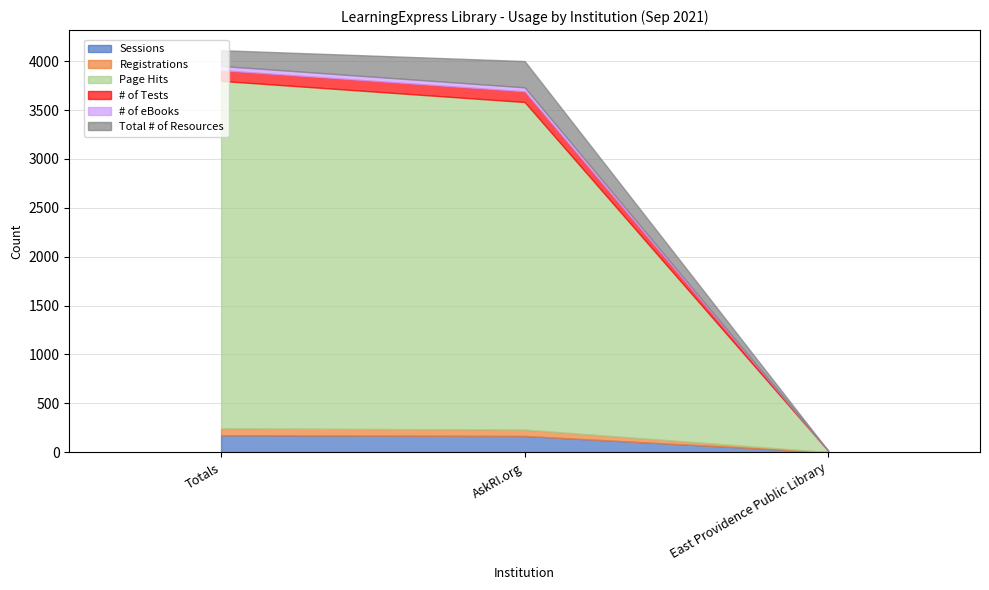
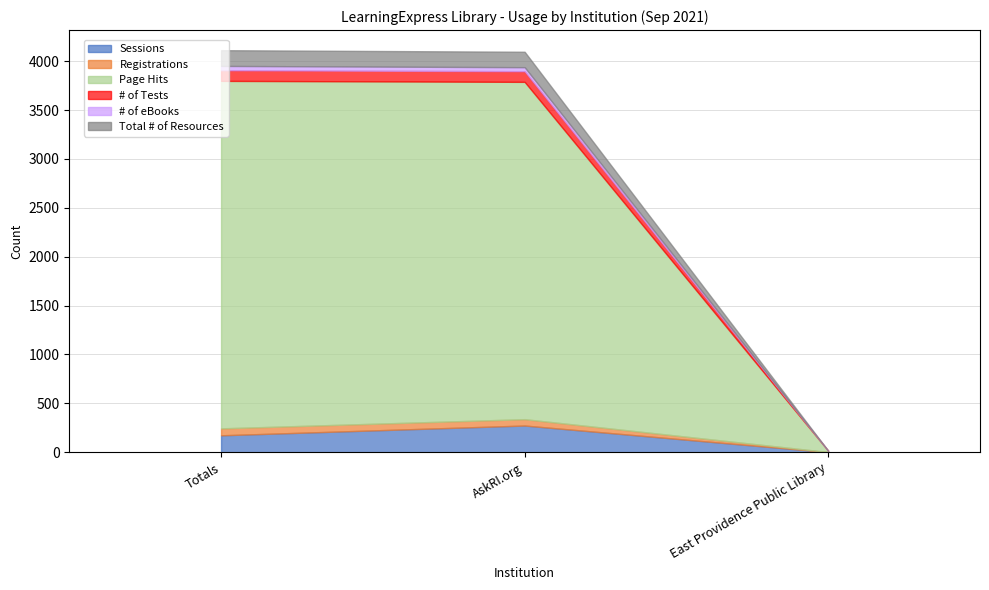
  {
    "Sessions": {
      "Totals": 200,
-     "AskRI.org": 200
+     "AskRI.org": 300
    },
    "Registrations": {
      "Totals": 100,
      "AskRI.org": 100
    },
    "Page Hits": {
-     "AskRI.org": 3400
+     "AskRI.org": 3500
    },
    "# of Tests": {
      "AskRI.org": 100
    },
    "# of eBooks": {
      "AskRI.org": 0
    },
    "Total # of Resources": {
-     "AskRI.org": 300
+     "AskRI.org": 200
    }
  }
